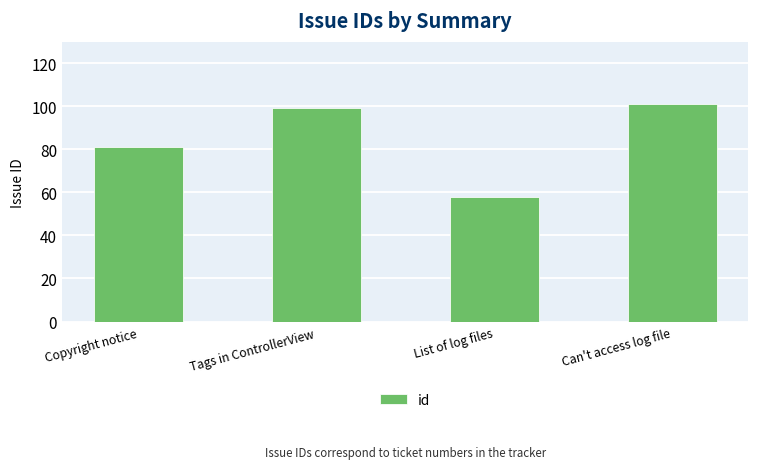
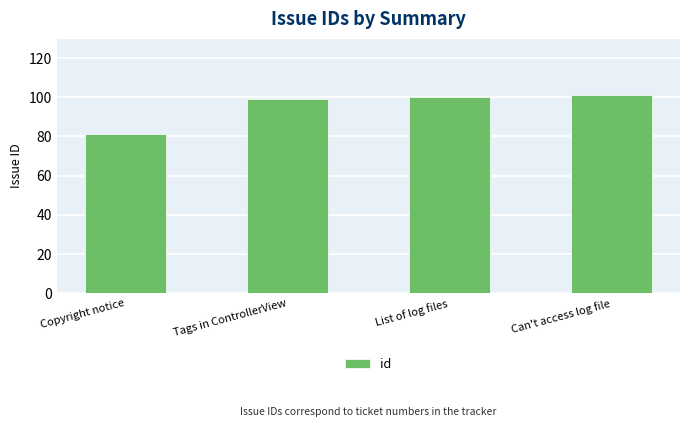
  {
    "Copyright notice": 81,
    "Tags in ControllerView": 99,
-   "List of log files": 58,
+   "List of log files": 100,
    "Can't access log file": 101
  }
